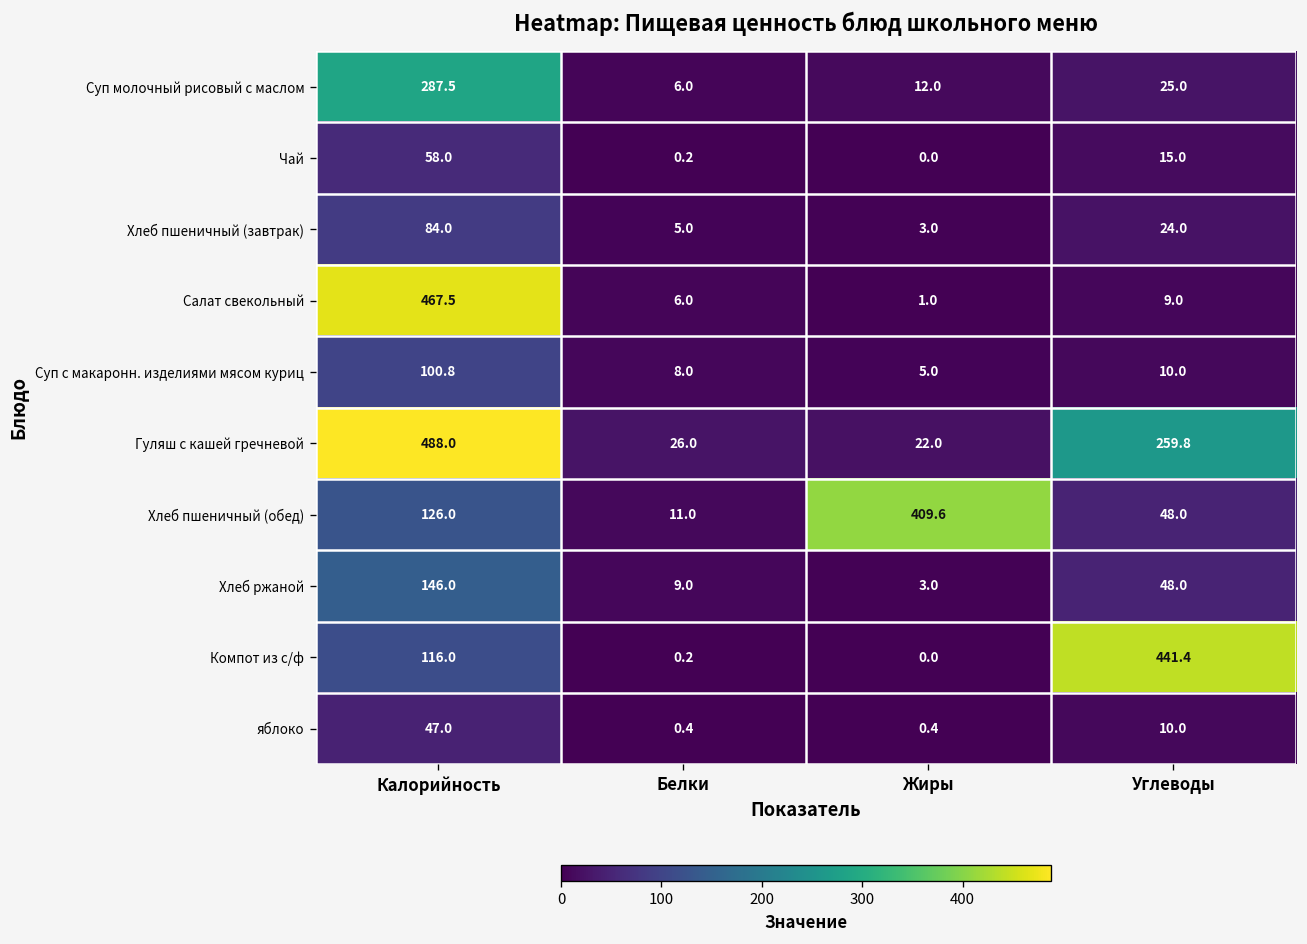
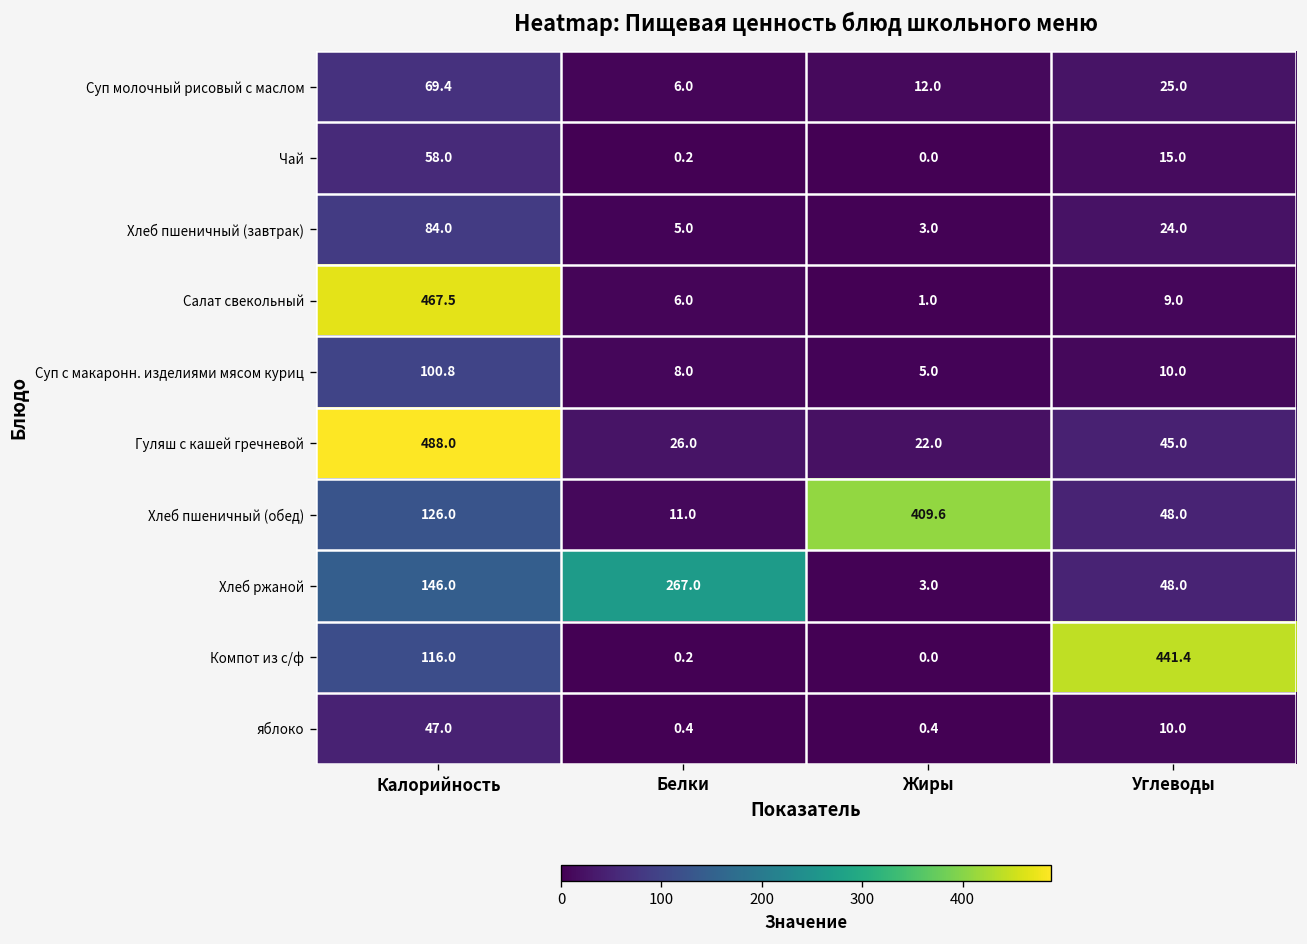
  {
    "Суп молочный рисовый с маслом": {
-     "Калорийность": 287.5,
+     "Калорийность": 69.4,
      "Белки": 6.0,
      "Жиры": 12.0,
      "Углеводы": 25.0
    },
    "Чай": {
      "Калорийность": 58.0,
      "Белки": 0.2,
      "Жиры": 0.0,
      "Углеводы": 15.0
    },
    "Хлеб пшеничный (завтрак)": {
      "Калорийность": 84.0,
      "Белки": 5.0,
      "Жиры": 3.0,
      "Углеводы": 24.0
    },
    "Салат свекольный": {
      "Калорийность": 467.5,
      "Белки": 6.0,
      "Жиры": 1.0,
      "Углеводы": 9.0
    },
    "Суп с макаронн. изделиями мясом куриц": {
      "Калорийность": 100.8,
      "Белки": 8.0,
      "Жиры": 5.0,
      "Углеводы": 10.0
    },
    "Гуляш с кашей гречневой": {
      "Калорийность": 488.0,
      "Белки": 26.0,
      "Жиры": 22.0,
-     "Углеводы": 259.8
+     "Углеводы": 45.0
    },
    "Хлеб пшеничный (обед)": {
      "Калорийность": 126.0,
      "Белки": 11.0,
      "Жиры": 409.6,
      "Углеводы": 48.0
    },
    "Хлеб ржаной": {
      "Калорийность": 146.0,
-     "Белки": 9.0,
+     "Белки": 267.0,
      "Жиры": 3.0,
      "Углеводы": 48.0
    },
    "Компот из с/ф": {
      "Калорийность": 116.0,
      "Белки": 0.2,
      "Жиры": 0.0,
      "Углеводы": 441.4
    },
    "яблоко": {
      "Калорийность": 47.0,
      "Белки": 0.4,
      "Жиры": 0.4,
      "Углеводы": 10.0
    }
  }
